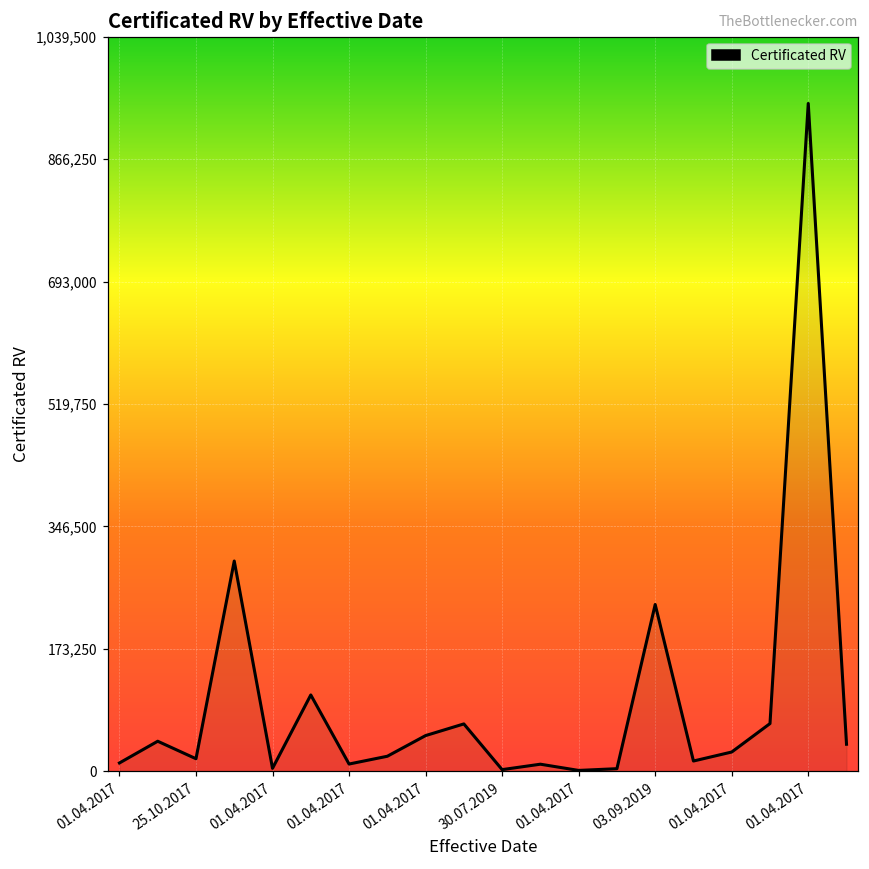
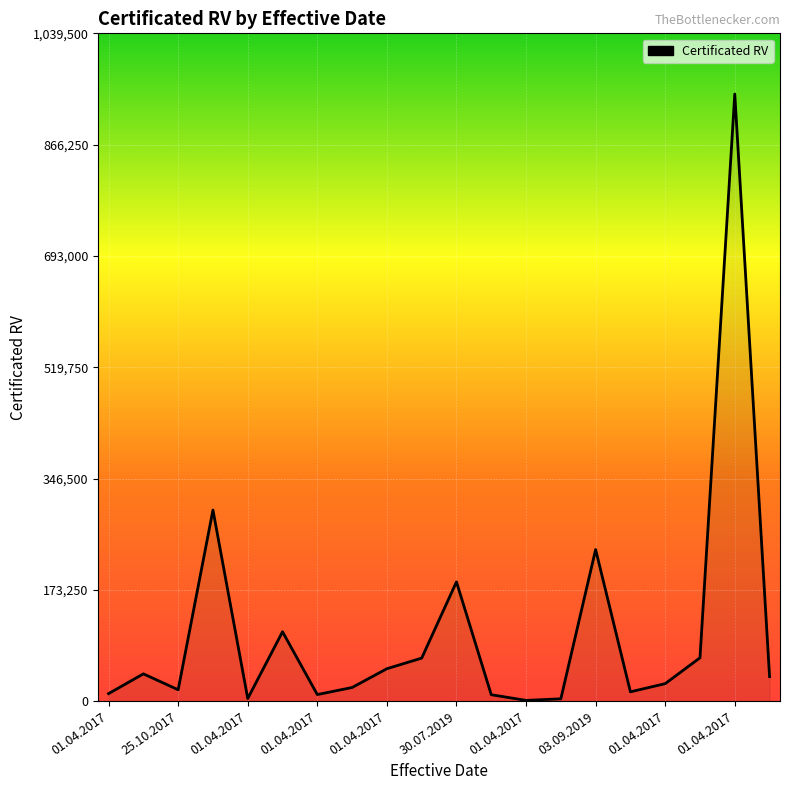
  {
    "25.10.2017": "20,000",
-   "30.07.2019": "0",
+   "30.07.2019": "190,000",
    "03.09.2019": "240,000"
  }
